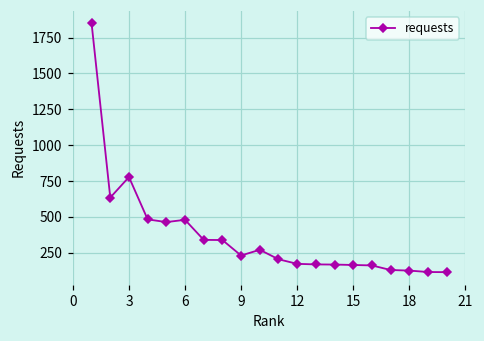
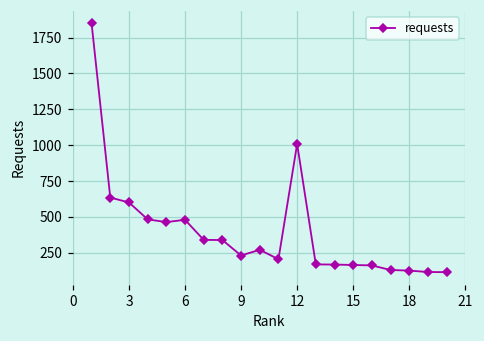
  {
-   "3": 780,
+   "3": 600,
    "6": 480,
    "9": 230,
-   "12": 170,
+   "12": 1010,
    "15": 170,
    "18": 130
  }
